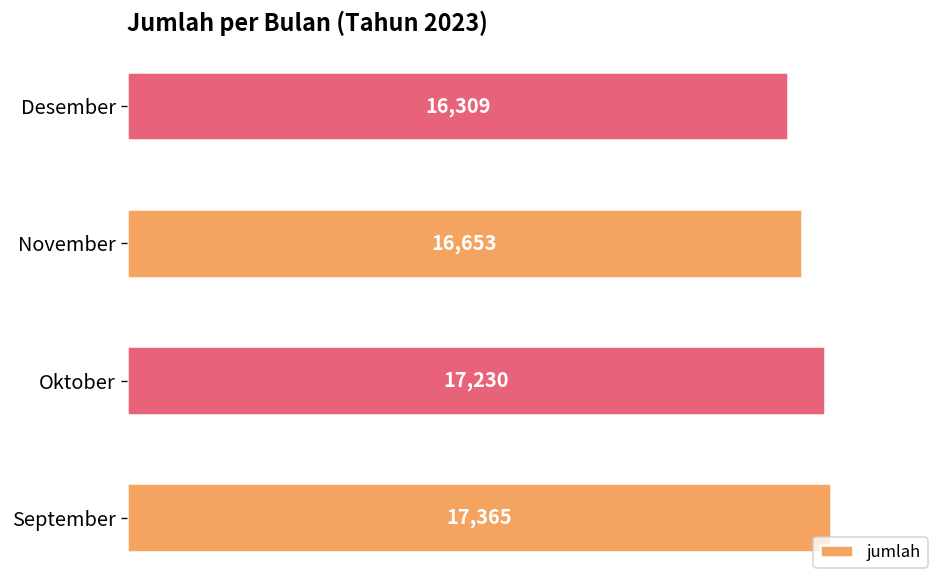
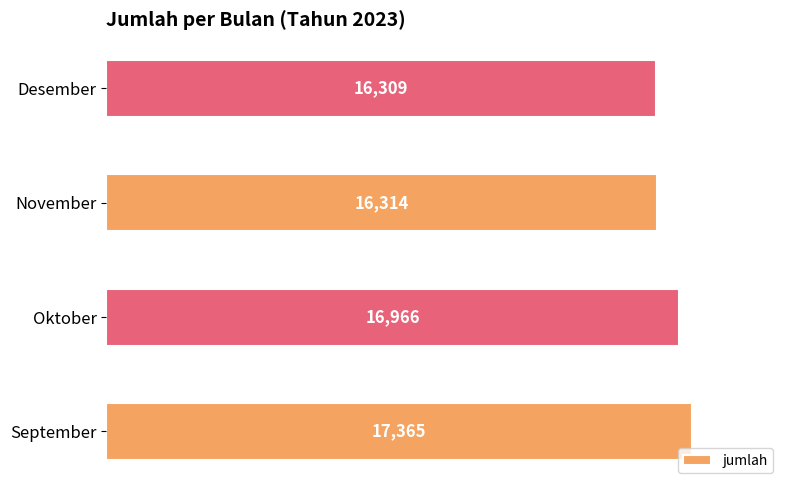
  {
    "Desember": "16,309",
-   "November": "16,653",
-   "Oktober": "17,230",
+   "November": "16,314",
+   "Oktober": "16,966",
    "September": "17,365"
  }
